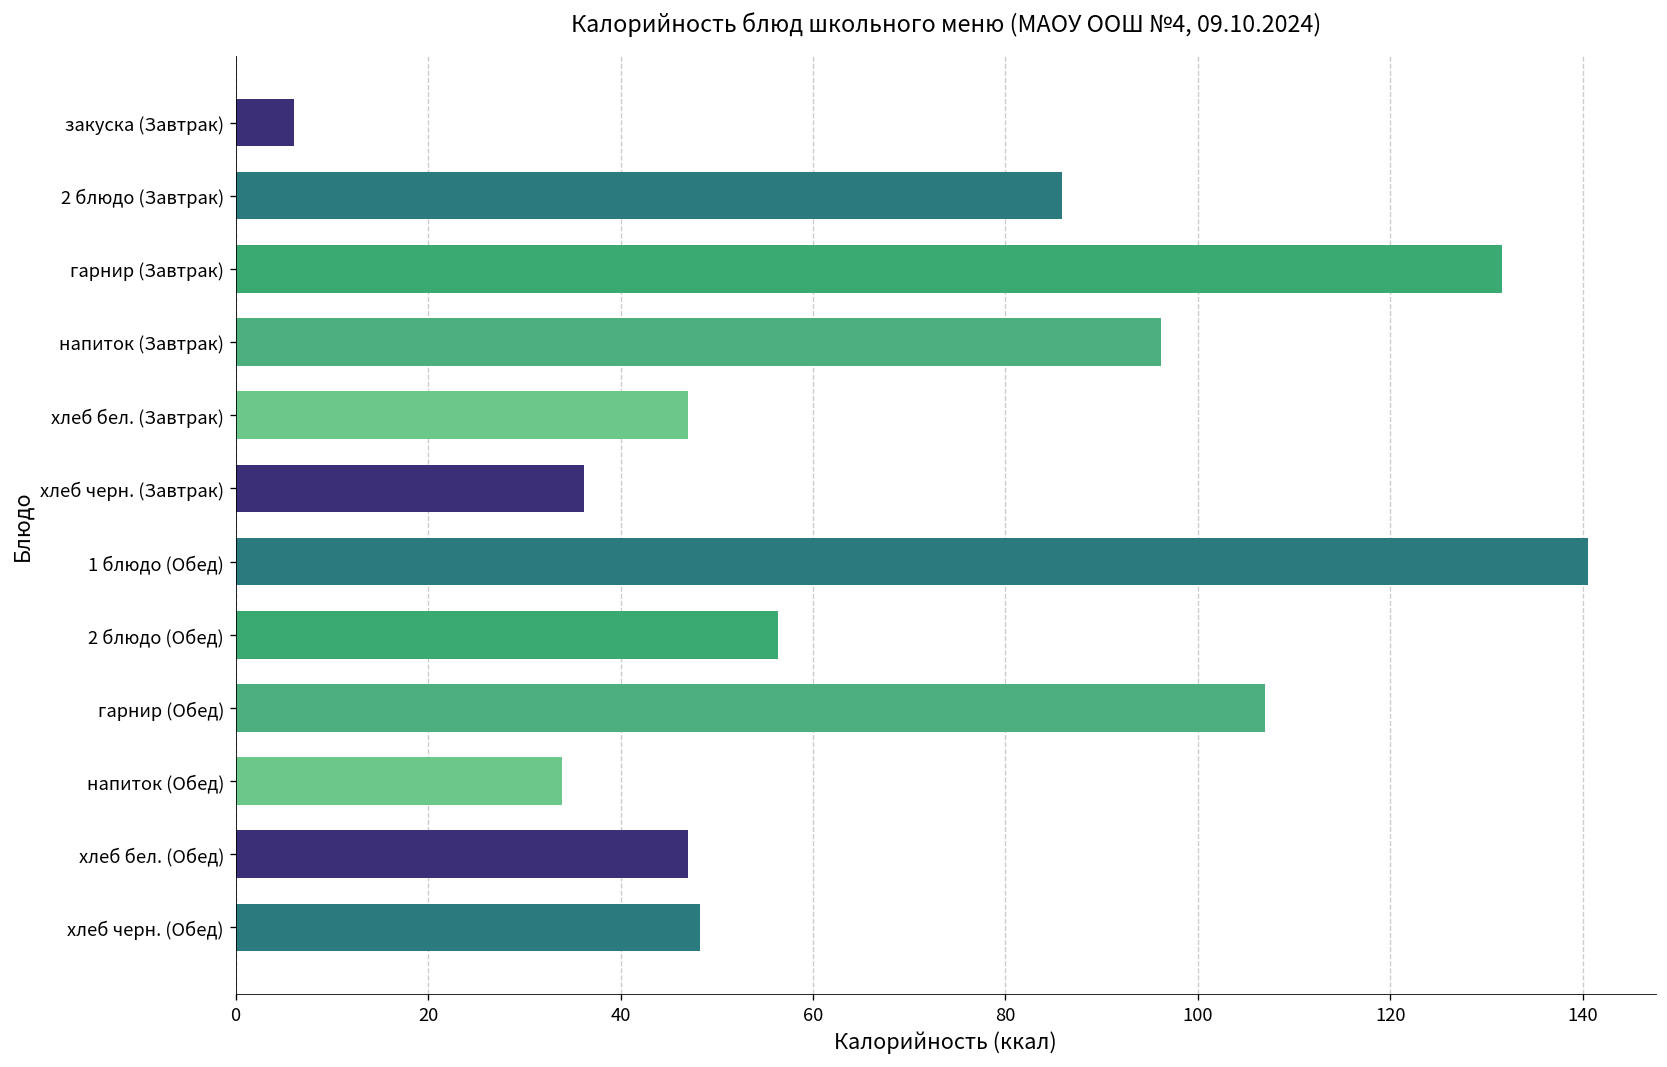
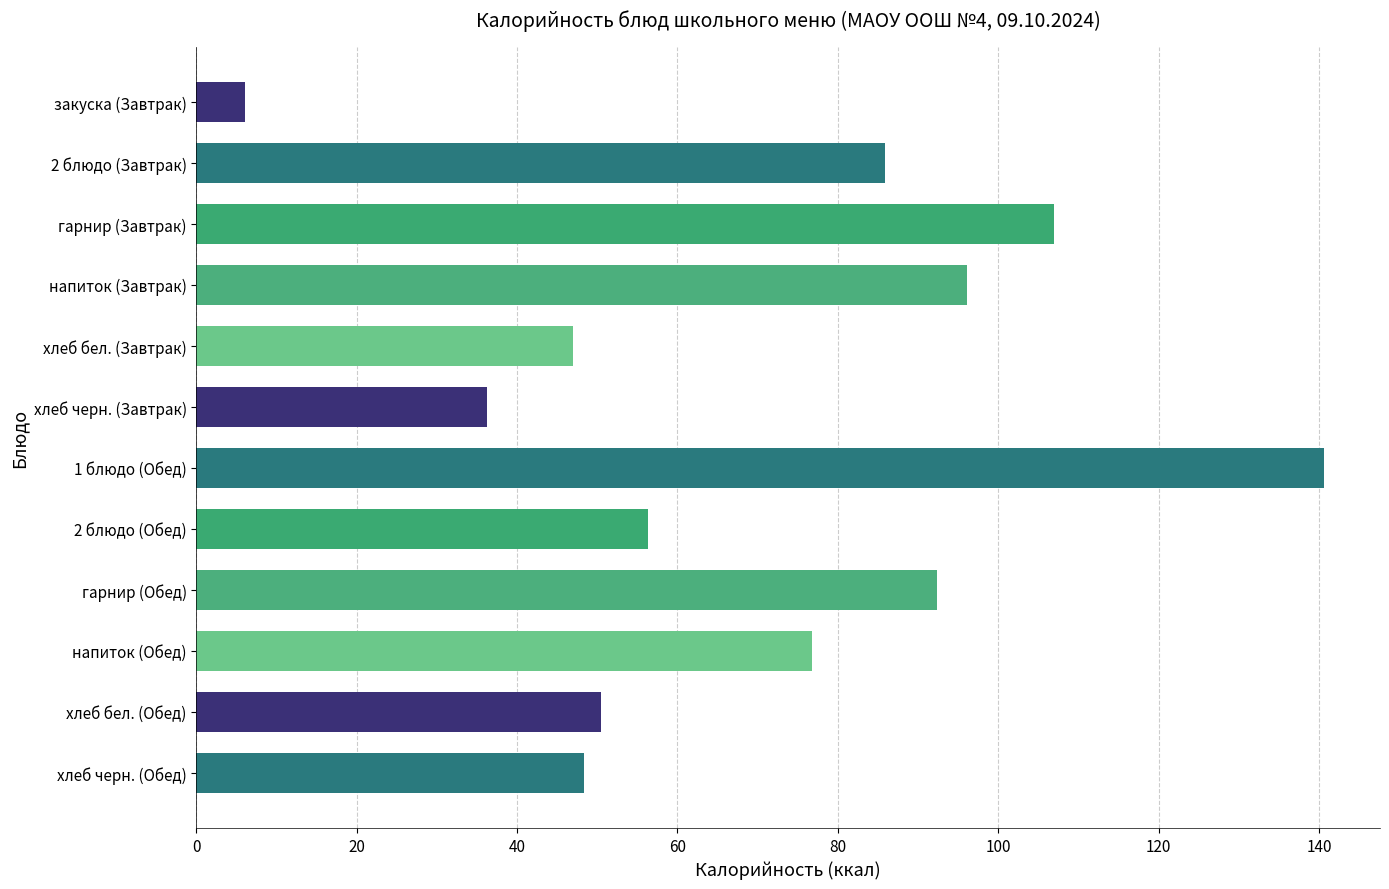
  {
    "закуска (Завтрак)": 6,
    "2 блюдо (Завтрак)": 86,
-   "гарнир (Завтрак)": 132,
+   "гарнир (Завтрак)": 107,
    "напиток (Завтрак)": 96,
    "хлеб бел. (Завтрак)": 47,
    "хлеб черн. (Завтрак)": 36,
    "1 блюдо (Обед)": 141,
    "2 блюдо (Обед)": 56,
-   "гарнир (Обед)": 107,
-   "напиток (Обед)": 34,
-   "хлеб бел. (Обед)": 47,
+   "гарнир (Обед)": 92,
+   "напиток (Обед)": 77,
+   "хлеб бел. (Обед)": 51,
    "хлеб черн. (Обед)": 48
  }
